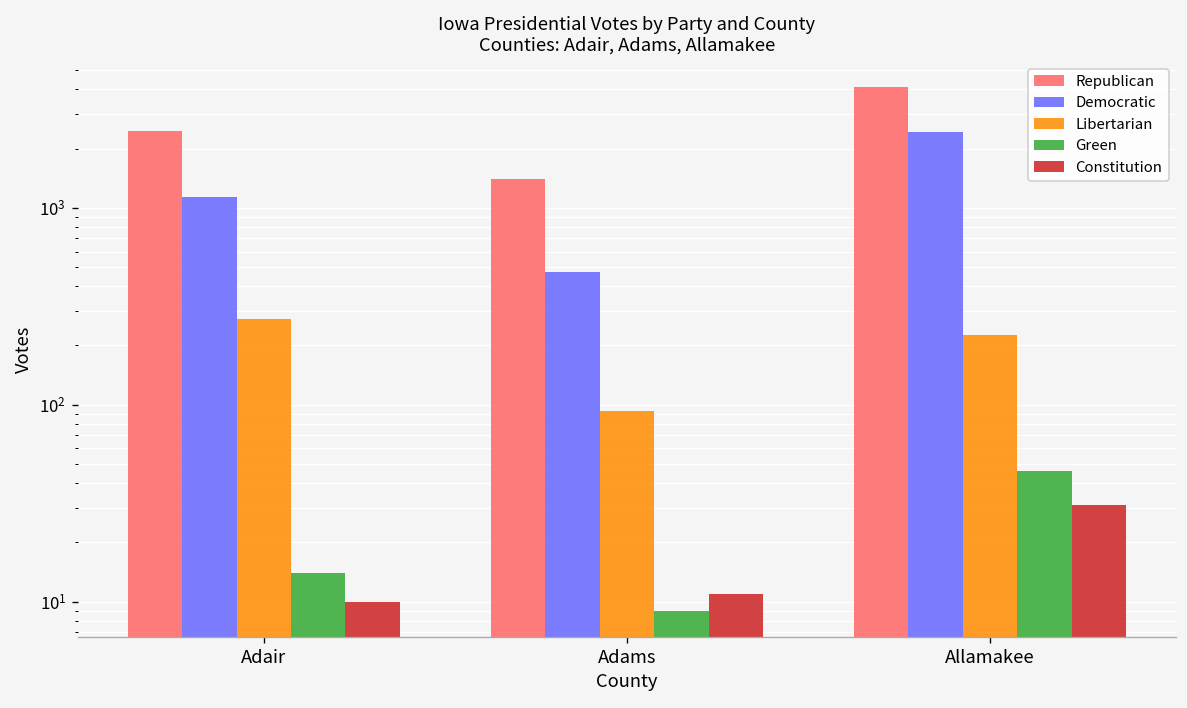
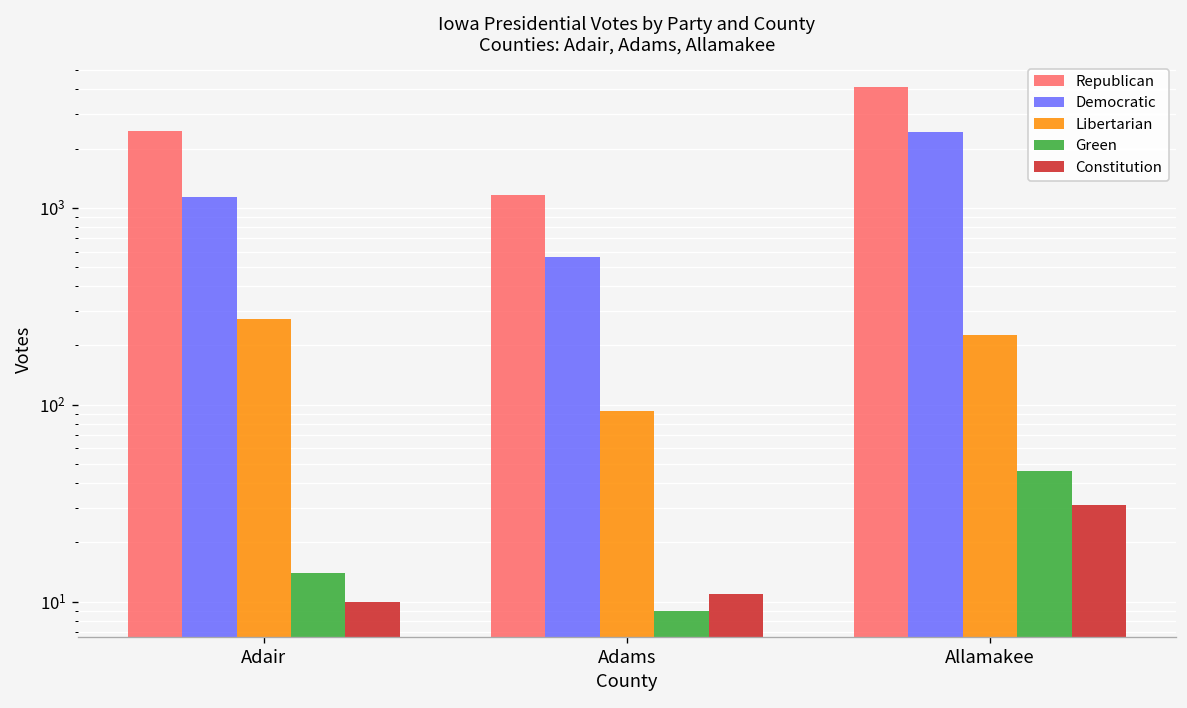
  {
    "Republican": {
      "Adair": 2500,
-     "Adams": 1400,
+     "Adams": 1200,
      "Allamakee": 4100
    },
    "Democratic": {
      "Adair": 1100,
-     "Adams": 470,
+     "Adams": 570,
      "Allamakee": 2400
    },
    "Libertarian": {
      "Adair": 270,
      "Adams": 90,
      "Allamakee": 230
    },
    "Green": {
      "Adair": 14,
      "Adams": 9,
      "Allamakee": 46
    },
    "Constitution": {
      "Adair": 10,
      "Adams": 11,
      "Allamakee": 31
    }
  }
